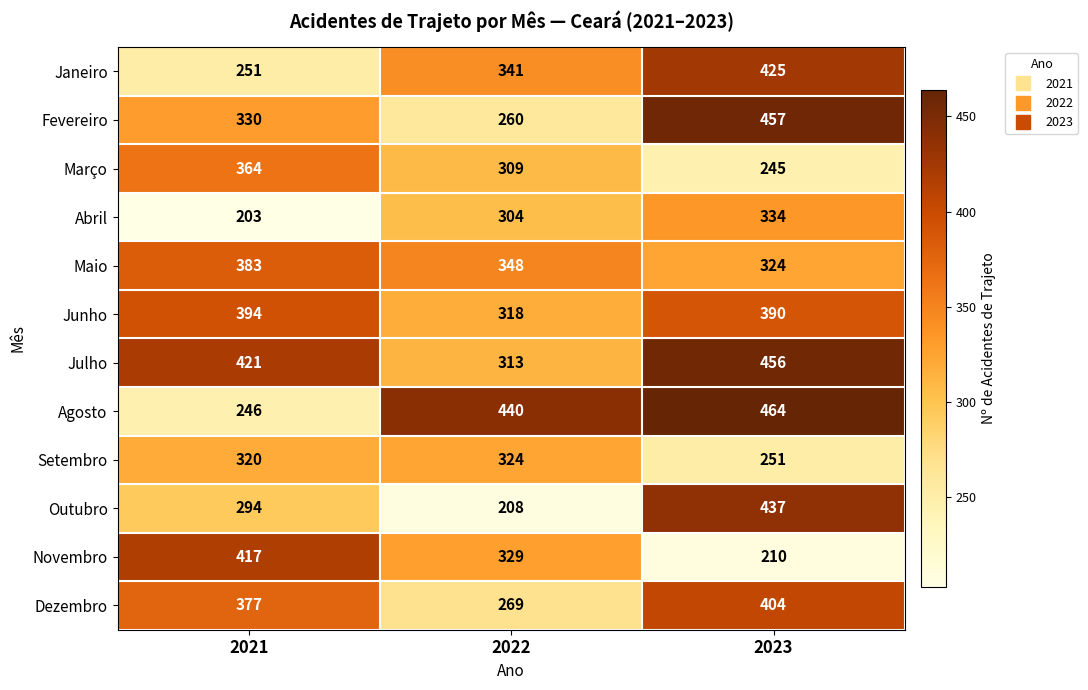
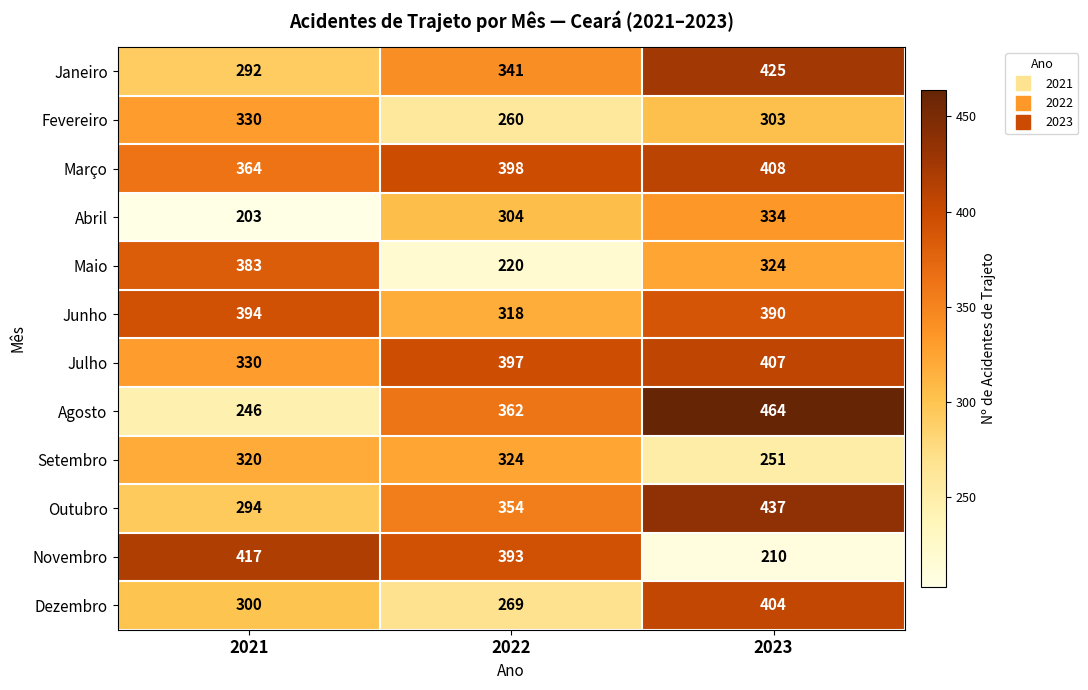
  {
    "Janeiro": {
-     "2021": 251,
+     "2021": 292,
      "2022": 341,
      "2023": 425
    },
    "Fevereiro": {
      "2021": 330,
      "2022": 260,
-     "2023": 457
+     "2023": 303
    },
    "Março": {
      "2021": 364,
-     "2022": 309,
-     "2023": 245
+     "2022": 398,
+     "2023": 408
    },
    "Abril": {
      "2021": 203,
      "2022": 304,
      "2023": 334
    },
    "Maio": {
      "2021": 383,
-     "2022": 348,
+     "2022": 220,
      "2023": 324
    },
    "Junho": {
      "2021": 394,
      "2022": 318,
      "2023": 390
    },
    "Julho": {
-     "2021": 421,
-     "2022": 313,
-     "2023": 456
+     "2021": 330,
+     "2022": 397,
+     "2023": 407
    },
    "Agosto": {
      "2021": 246,
-     "2022": 440,
+     "2022": 362,
      "2023": 464
    },
    "Setembro": {
      "2021": 320,
      "2022": 324,
      "2023": 251
    },
    "Outubro": {
      "2021": 294,
-     "2022": 208,
+     "2022": 354,
      "2023": 437
    },
    "Novembro": {
      "2021": 417,
-     "2022": 329,
+     "2022": 393,
      "2023": 210
    },
    "Dezembro": {
-     "2021": 377,
+     "2021": 300,
      "2022": 269,
      "2023": 404
    }
  }
